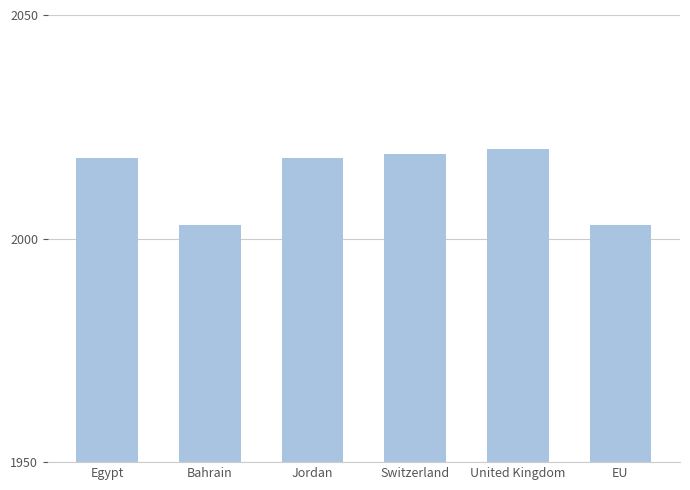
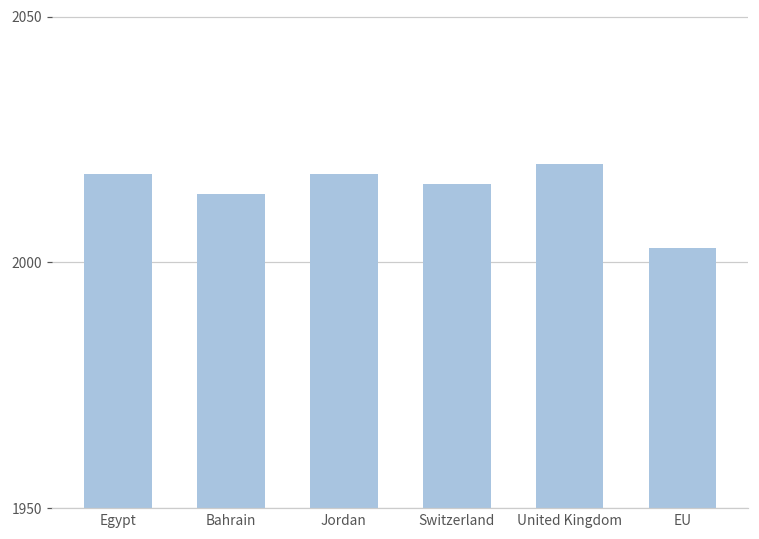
  {
    "Egypt": 2018,
-   "Bahrain": 2003,
+   "Bahrain": 2014,
    "Jordan": 2018,
-   "Switzerland": 2019,
+   "Switzerland": 2016,
    "United Kingdom": 2020,
    "EU": 2003
  }
